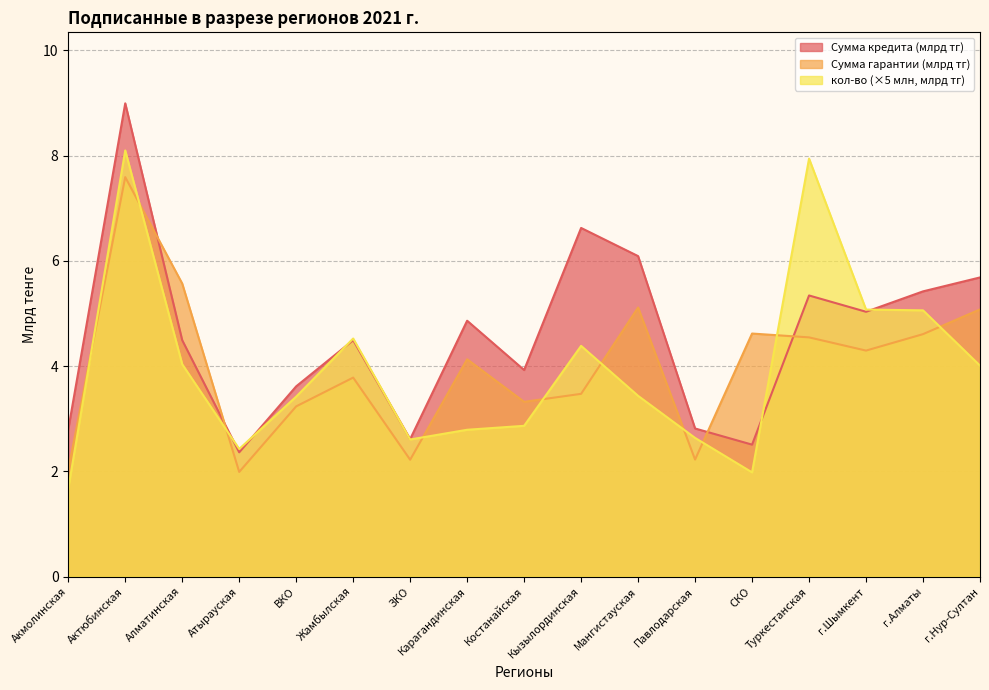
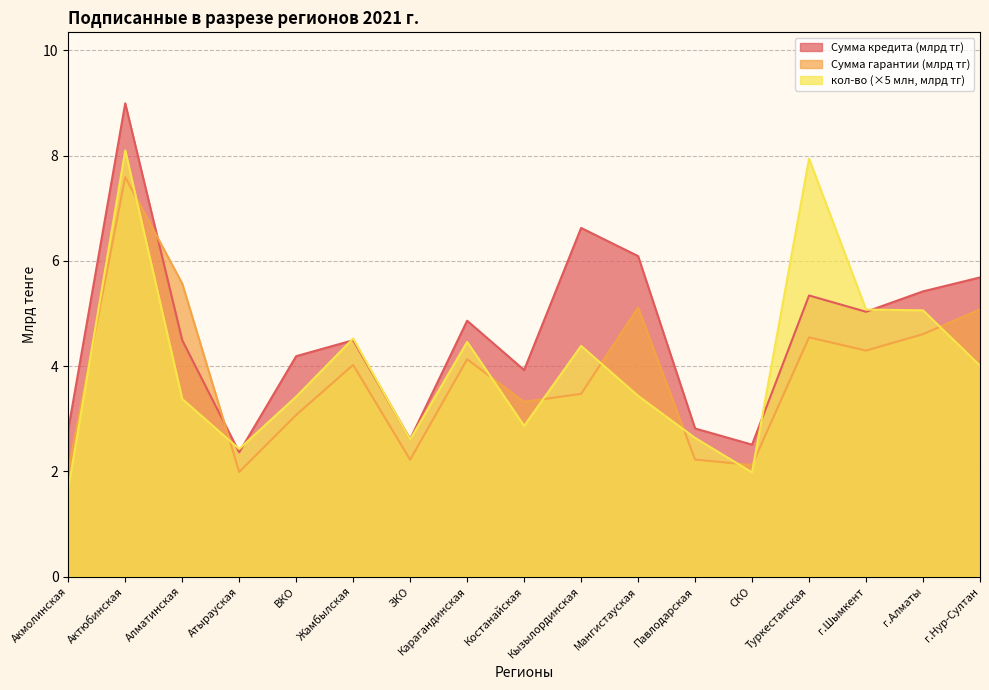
  {
    "Сумма кредита (млрд тг)": {
      "Акмолинская": 2.8,
      "Актюбинская": 9.0,
      "Алматинская": 4.5,
      "Атырауская": 2.4,
-     "ВКО": 3.6,
+     "ВКО": 4.2,
      "Карагандинская": 4.9,
      "Костанайская": 3.9,
      "Кызылординская": 6.6,
      "Мангистауская": 6.1,
      "Павлодарская": 2.8,
      "СКО": 2.5,
      "Туркестанская": 5.3,
      "г.Алматы": 5.4,
      "г.Нур-Султан": 5.7
    },
    "Сумма гарантии (млрд тг)": {
      "Акмолинская": 2.0,
      "Актюбинская": 7.6,
      "Алматинская": 5.6,
      "Атырауская": 2.0,
-     "ВКО": 3.2,
-     "Жамбылская": 3.8,
+     "ВКО": 3.1,
+     "Жамбылская": 4.0,
      "ЗКО": 2.2,
      "Карагандинская": 4.1,
      "Костанайская": 3.3,
      "Кызылординская": 3.5,
      "Мангистауская": 5.1,
      "Павлодарская": 2.2,
-     "СКО": 4.6,
+     "СКО": 2.1,
      "Туркестанская": 4.5,
      "г.Шымкент": 4.3,
      "г.Алматы": 4.6,
      "г.Нур-Султан": 5.1
    },
    "кол-во (×5 млн, млрд тг)": {
      "Акмолинская": 1.7,
      "Актюбинская": 8.1,
-     "Алматинская": 4.0,
+     "Алматинская": 3.4,
      "Атырауская": 2.4,
      "ВКО": 3.4,
-     "Карагандинская": 2.8,
+     "Карагандинская": 4.5,
      "Костанайская": 2.9,
      "Кызылординская": 4.4,
      "Мангистауская": 3.4,
      "Павлодарская": 2.6,
      "СКО": 2.0,
      "Туркестанская": 7.9,
      "г.Алматы": 5.1,
      "г.Нур-Султан": 4.0
    }
  }
